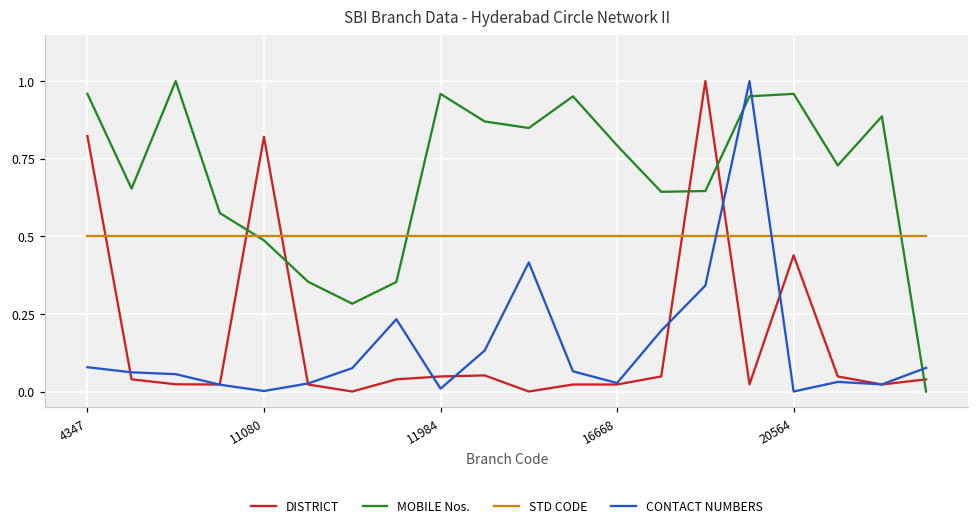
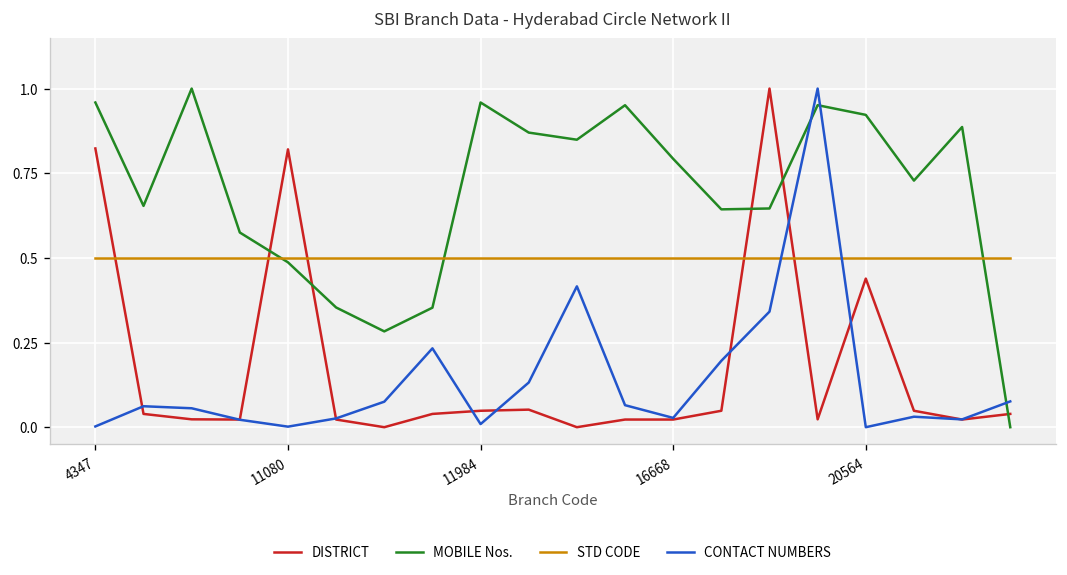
  {
    "DISTRICT": {
      "4347": 0.82,
      "11080": 0.82,
      "11984": 0.05,
      "20564": 0.44
    },
    "MOBILE Nos.": {
      "4347": 0.96,
      "11080": 0.49,
      "11984": 0.96,
      "16668": 0.79,
-     "20564": 0.96
+     "20564": 0.92
    },
    "STD CODE": {
      "4347": 0.50,
      "11080": 0.50,
      "11984": 0.50,
      "16668": 0.50,
      "20564": 0.50
    },
    "CONTACT NUMBERS": {
-     "4347": 0.08,
+     "4347": 0.00,
      "11080": 0.00,
      "11984": 0.01,
      "20564": 0.00
    }
  }
